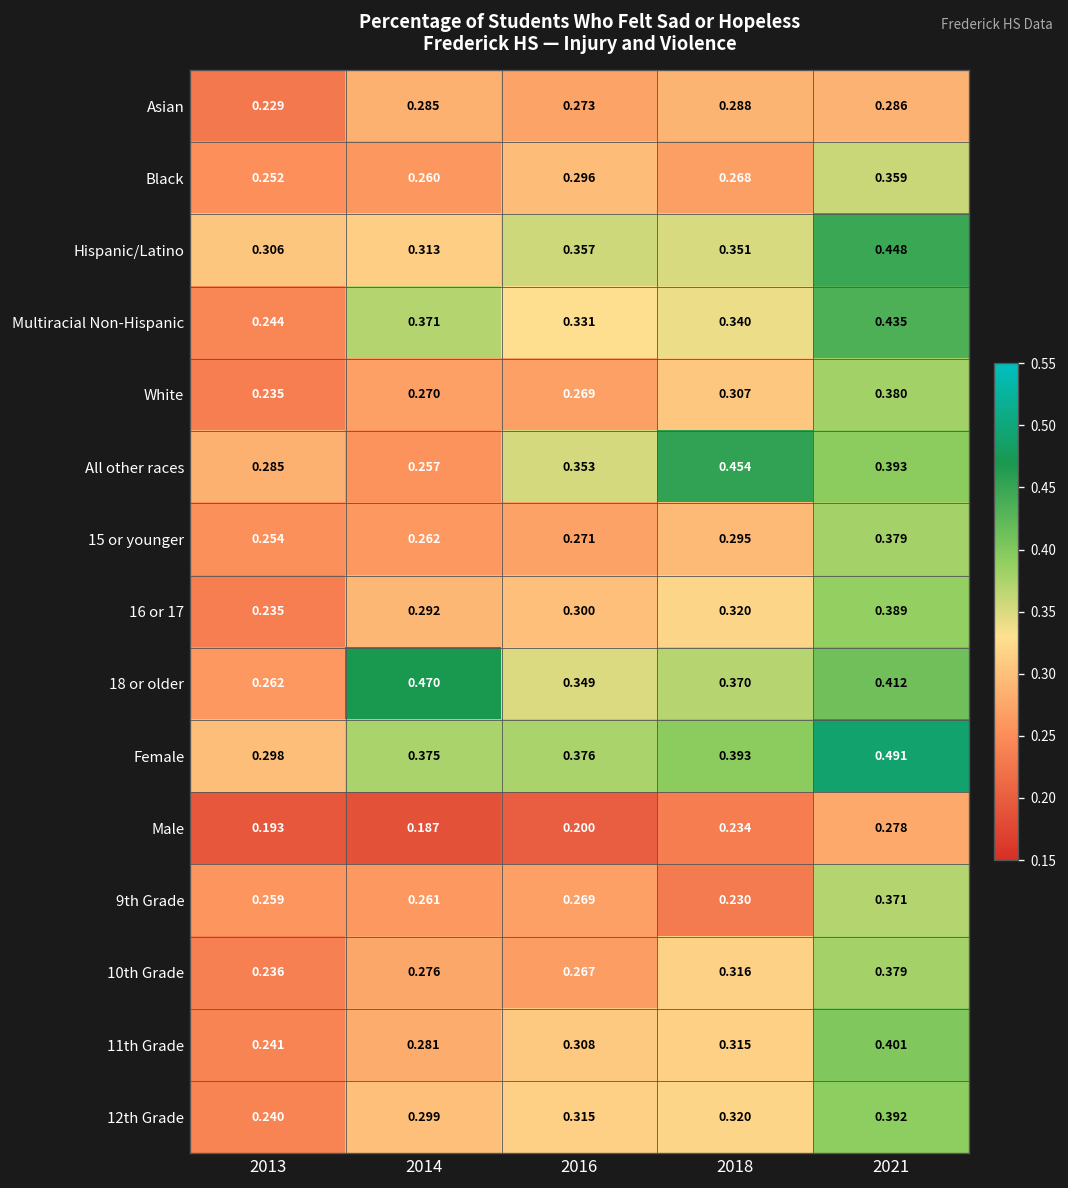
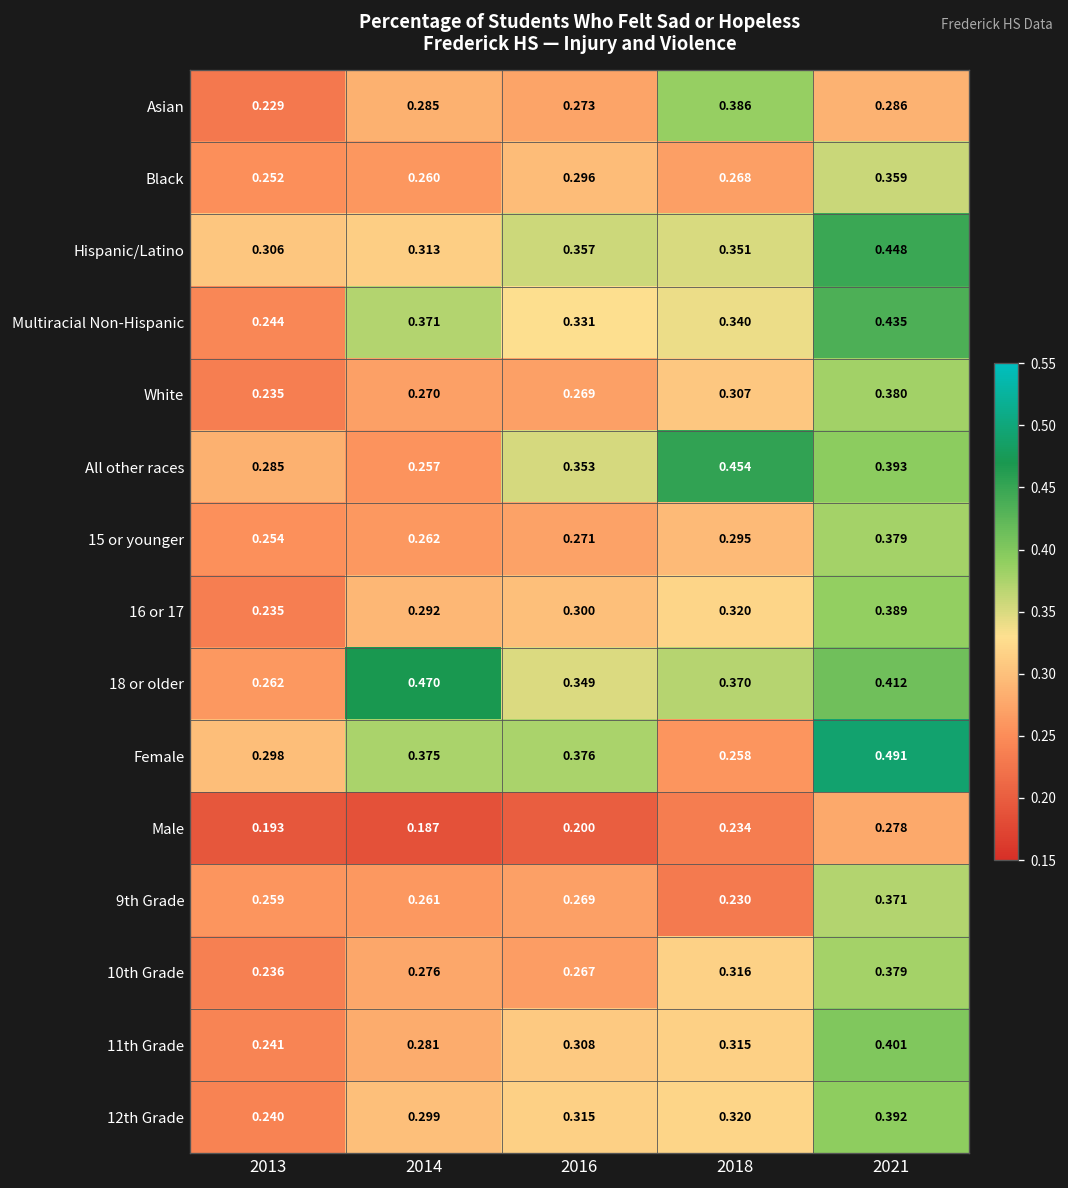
  {
    "Asian": {
      "2013": 0.229,
      "2014": 0.285,
      "2016": 0.273,
-     "2018": 0.288,
+     "2018": 0.386,
      "2021": 0.286
    },
    "Black": {
      "2013": 0.252,
      "2014": 0.260,
      "2016": 0.296,
      "2018": 0.268,
      "2021": 0.359
    },
    "Hispanic/Latino": {
      "2013": 0.306,
      "2014": 0.313,
      "2016": 0.357,
      "2018": 0.351,
      "2021": 0.448
    },
    "Multiracial Non-Hispanic": {
      "2013": 0.244,
      "2014": 0.371,
      "2016": 0.331,
      "2018": 0.340,
      "2021": 0.435
    },
    "White": {
      "2013": 0.235,
      "2014": 0.270,
      "2016": 0.269,
      "2018": 0.307,
      "2021": 0.380
    },
    "All other races": {
      "2013": 0.285,
      "2014": 0.257,
      "2016": 0.353,
      "2018": 0.454,
      "2021": 0.393
    },
    "15 or younger": {
      "2013": 0.254,
      "2014": 0.262,
      "2016": 0.271,
      "2018": 0.295,
      "2021": 0.379
    },
    "16 or 17": {
      "2013": 0.235,
      "2014": 0.292,
      "2016": 0.300,
      "2018": 0.320,
      "2021": 0.389
    },
    "18 or older": {
      "2013": 0.262,
      "2014": 0.470,
      "2016": 0.349,
      "2018": 0.370,
      "2021": 0.412
    },
    "Female": {
      "2013": 0.298,
      "2014": 0.375,
      "2016": 0.376,
-     "2018": 0.393,
+     "2018": 0.258,
      "2021": 0.491
    },
    "Male": {
      "2013": 0.193,
      "2014": 0.187,
      "2016": 0.200,
      "2018": 0.234,
      "2021": 0.278
    },
    "9th Grade": {
      "2013": 0.259,
      "2014": 0.261,
      "2016": 0.269,
      "2018": 0.230,
      "2021": 0.371
    },
    "10th Grade": {
      "2013": 0.236,
      "2014": 0.276,
      "2016": 0.267,
      "2018": 0.316,
      "2021": 0.379
    },
    "11th Grade": {
      "2013": 0.241,
      "2014": 0.281,
      "2016": 0.308,
      "2018": 0.315,
      "2021": 0.401
    },
    "12th Grade": {
      "2013": 0.240,
      "2014": 0.299,
      "2016": 0.315,
      "2018": 0.320,
      "2021": 0.392
    }
  }
